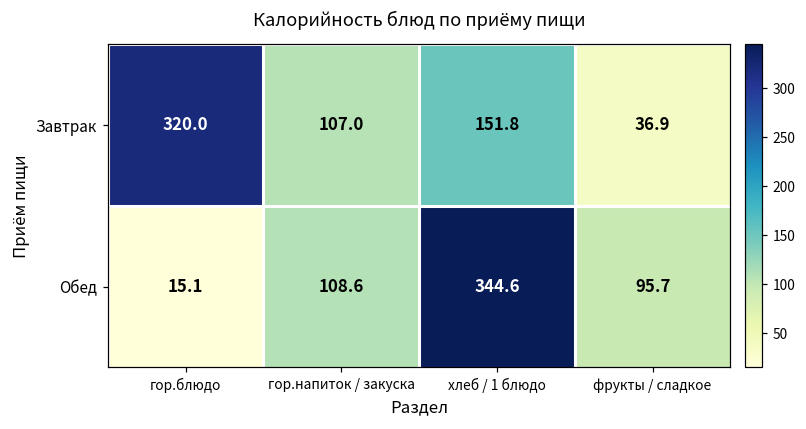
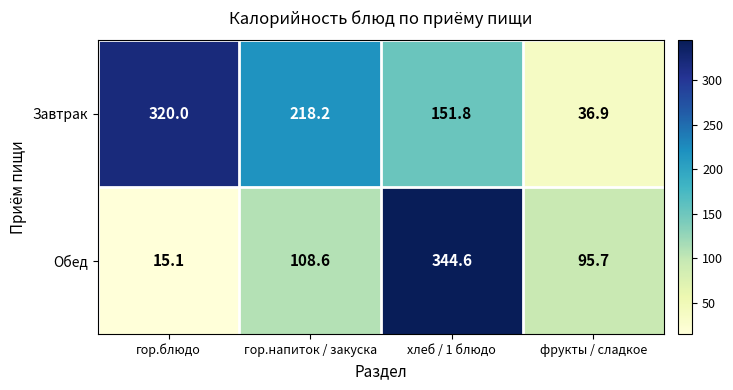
  {
    "Завтрак": {
      "гор.блюдо": 320.0,
-     "гор.напиток / закуска": 107.0,
+     "гор.напиток / закуска": 218.2,
      "хлеб / 1 блюдо": 151.8,
      "фрукты / сладкое": 36.9
    },
    "Обед": {
      "гор.блюдо": 15.1,
      "гор.напиток / закуска": 108.6,
      "хлеб / 1 блюдо": 344.6,
      "фрукты / сладкое": 95.7
    }
  }
